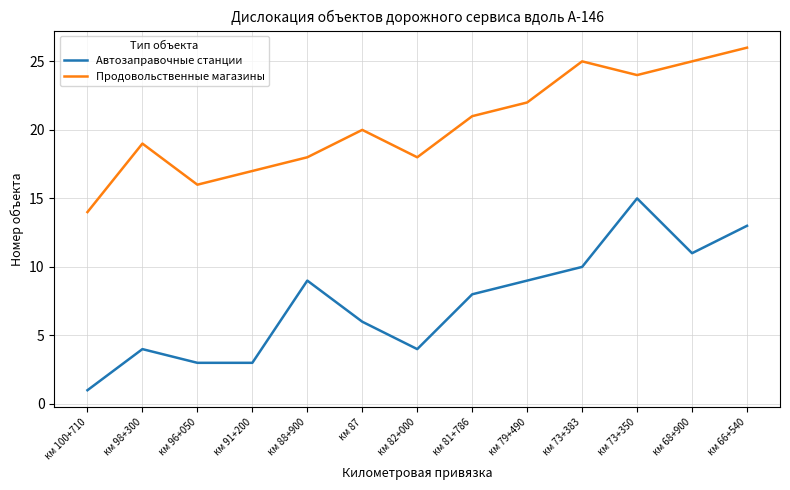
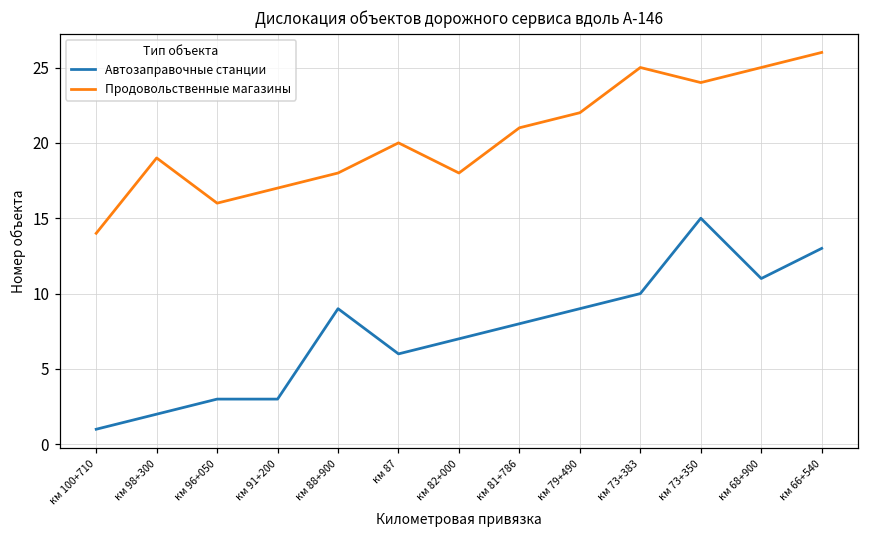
  {
    "Автозаправочные станции": {
      "км 100+710": 1,
-     "км 98+300": 4,
+     "км 98+300": 2,
      "км 96+050": 3,
      "км 91+200": 3,
      "км 88+900": 9,
      "км 87": 6,
-     "км 82+000": 4,
+     "км 82+000": 7,
      "км 81+786": 8,
      "км 79+490": 9,
      "км 73+383": 10,
      "км 73+350": 15,
      "км 68+900": 11,
      "км 66+540": 13
    },
    "Продовольственные магазины": {
      "км 100+710": 14,
      "км 98+300": 19,
      "км 96+050": 16,
      "км 91+200": 17,
      "км 88+900": 18,
      "км 87": 20,
      "км 82+000": 18,
      "км 81+786": 21,
      "км 79+490": 22,
      "км 73+383": 25,
      "км 73+350": 24,
      "км 68+900": 25,
      "км 66+540": 26
    }
  }
